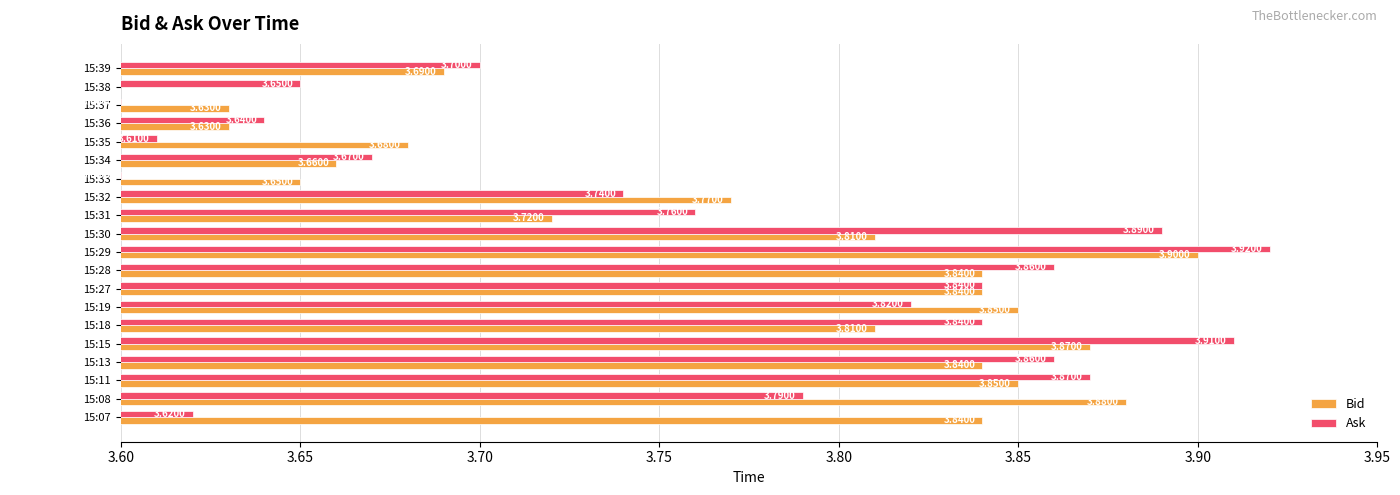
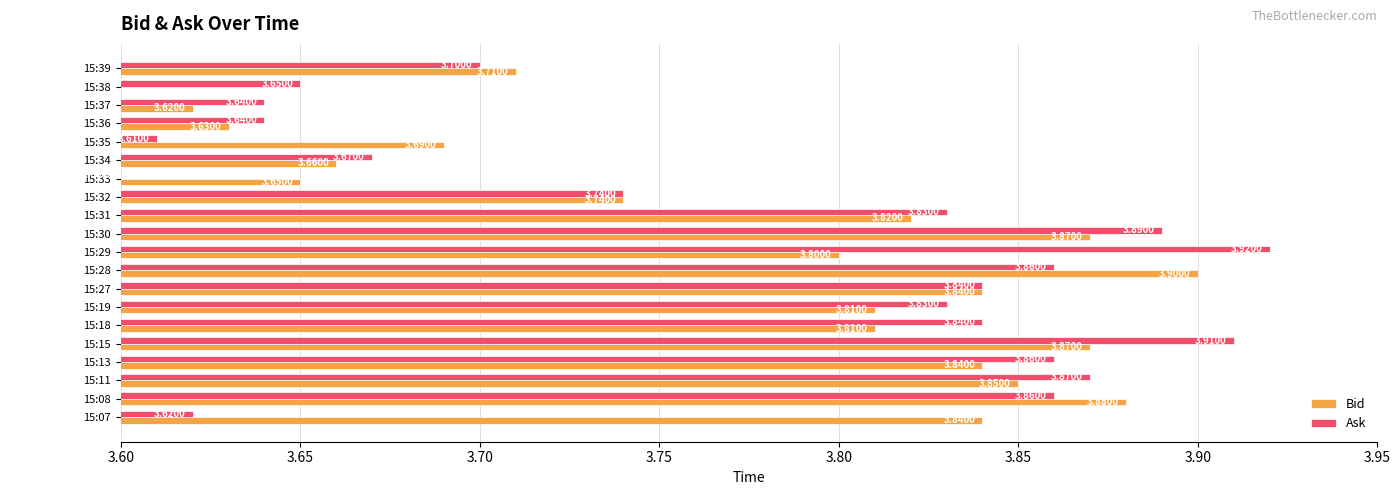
  {
    "Bid": {
-     "15:39": 3.69,
-     "15:37": 3.63,
+     "15:39": 3.71,
+     "15:37": 3.62,
      "15:36": 3.6300,
-     "15:35": 3.68,
+     "15:35": 3.69,
      "15:34": 3.6600,
-     "15:32": 3.77,
-     "15:31": 3.7200,
-     "15:30": 3.8100,
-     "15:29": 3.9,
-     "15:28": 3.84,
+     "15:32": 3.74,
+     "15:31": 3.8200,
+     "15:30": 3.8700,
+     "15:29": 3.8,
+     "15:28": 3.90,
      "15:27": 3.8400,
-     "15:19": 3.85,
+     "15:19": 3.81,
      "15:18": 3.8100,
      "15:15": 3.8700,
      "15:13": 3.8400,
      "15:11": 3.8500
    },
    "Ask": {
-     "15:37": 3.60,
+     "15:37": 3.64,
      "15:32": 3.7400,
-     "15:31": 3.76,
-     "15:19": 3.82,
-     "15:08": 3.7900,
+     "15:31": 3.83,
+     "15:19": 3.83,
+     "15:08": 3.8600,
      "15:07": 3.6200
    }
  }
